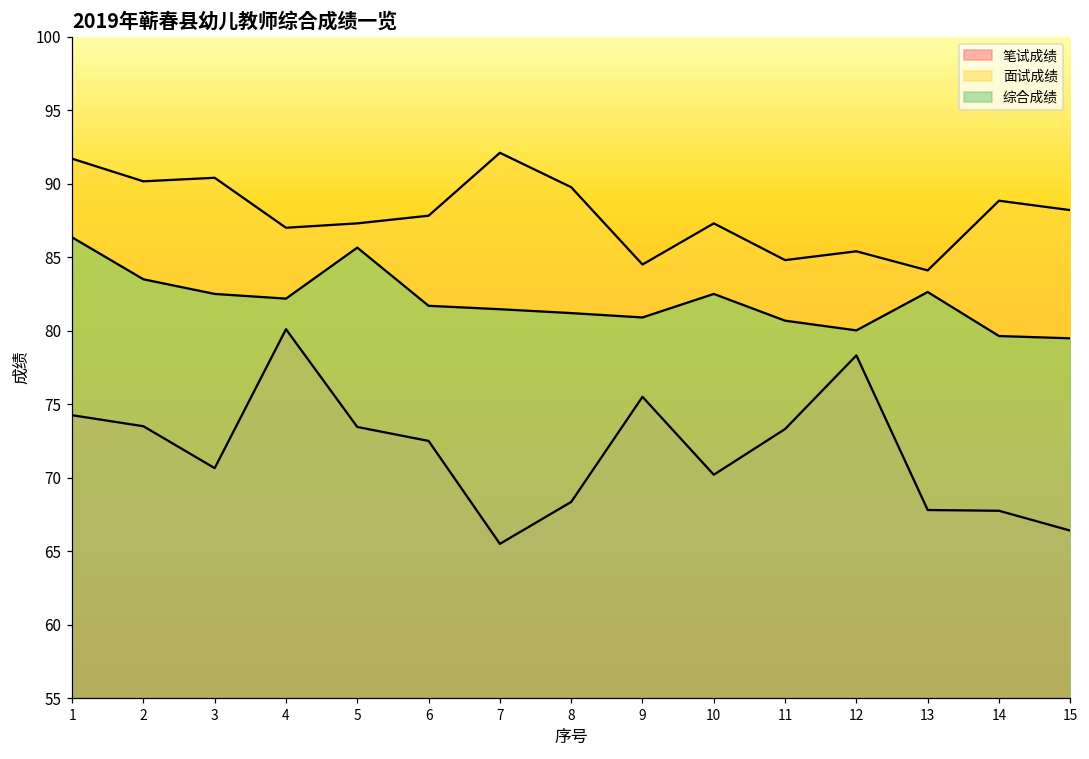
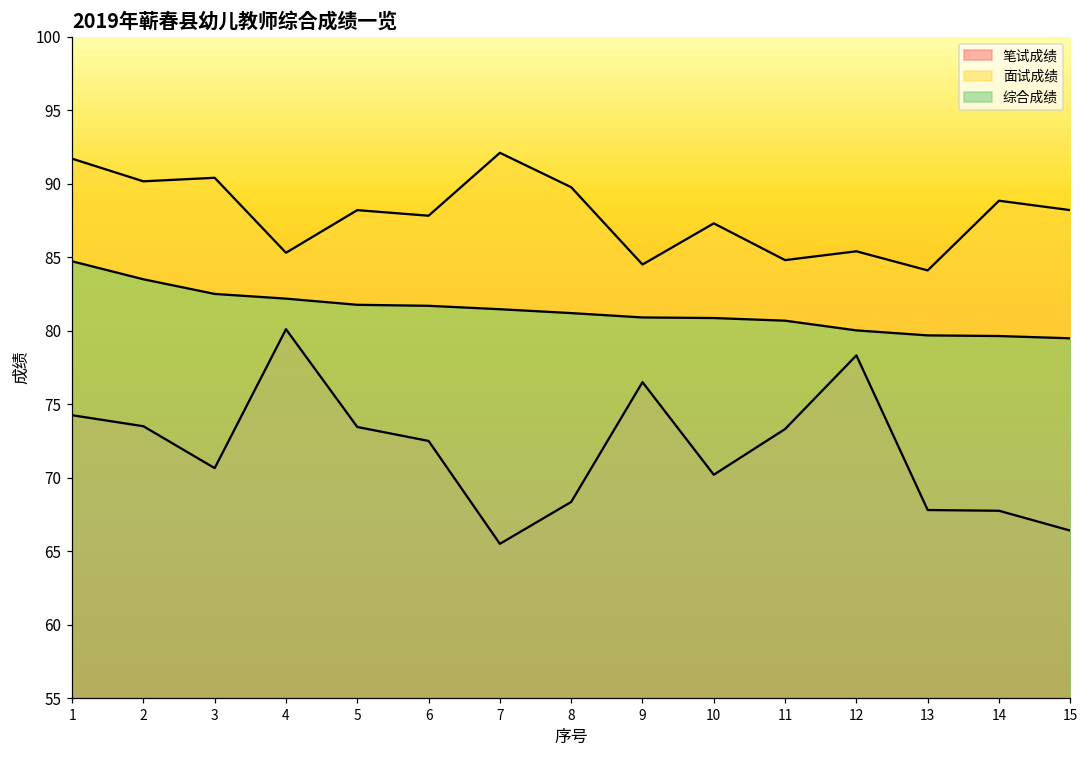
  {
    "笔试成绩": {
      "1": 74.3,
      "2": 73.5,
      "3": 70.7,
      "4": 80.1,
      "5": 73.5,
      "6": 72.5,
      "7": 65.5,
      "8": 68.4,
-     "9": 75.5,
+     "9": 76.5,
      "10": 70.2,
      "11": 73.3,
      "12": 78.3,
      "13": 67.8,
      "14": 67.8,
      "15": 66.4
    },
    "面试成绩": {
      "1": 91.7,
      "2": 90.2,
      "3": 90.4,
-     "4": 87.0,
-     "5": 87.3,
+     "4": 85.3,
+     "5": 88.2,
      "6": 87.8,
      "7": 92.1,
      "8": 89.8,
      "9": 84.5,
      "10": 87.3,
      "11": 84.8,
      "12": 85.4,
      "13": 84.1,
      "14": 88.8,
      "15": 88.2
    },
    "综合成绩": {
-     "1": 86.4,
+     "1": 84.7,
      "2": 83.5,
      "3": 82.5,
      "4": 82.2,
-     "5": 85.7,
+     "5": 81.8,
      "6": 81.7,
      "7": 81.5,
      "8": 81.2,
      "9": 80.9,
-     "10": 82.5,
+     "10": 80.9,
      "11": 80.7,
      "12": 80.0,
-     "13": 82.6,
+     "13": 79.7,
      "14": 79.6,
      "15": 79.5
    }
  }
